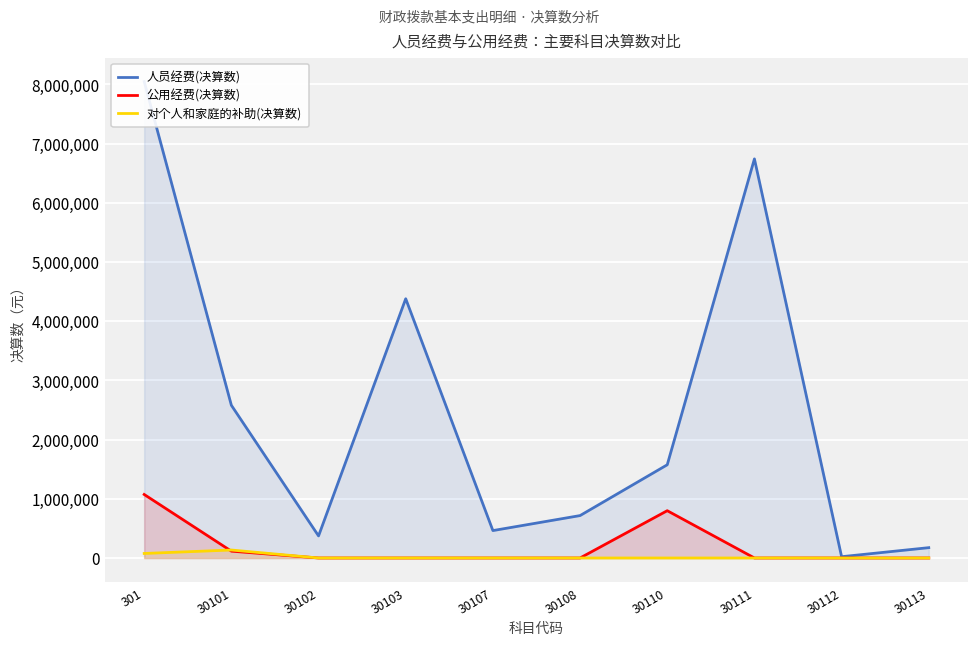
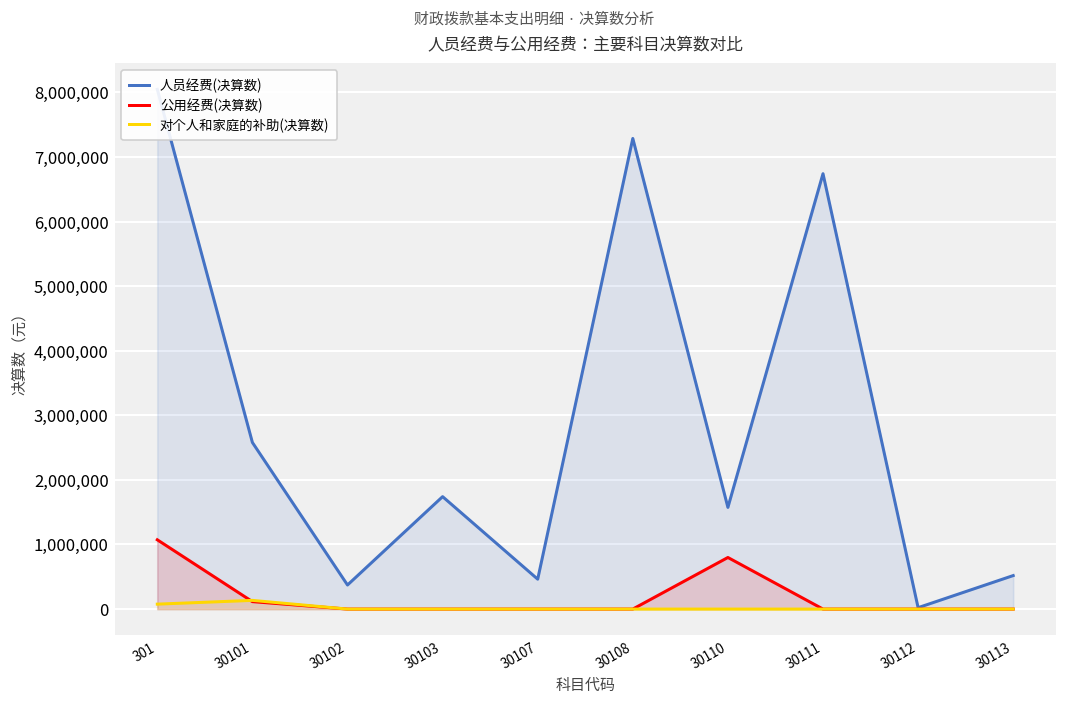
  {
    "人员经费(决算数)": {
      "30101": "2,600,000",
      "30102": "400,000",
-     "30103": "4,400,000",
+     "30103": "1,700,000",
      "30107": "500,000",
-     "30108": "700,000",
+     "30108": "7,300,000",
      "30110": "1,600,000",
      "30111": "6,700,000",
-     "30113": "200,000"
+     "30113": "500,000"
    },
    "公用经费(决算数)": {
      "301": "1,100,000",
      "30110": "800,000"
    },
    "对个人和家庭的补助(决算数)": {
      "301": "100,000",
      "30110": "0"
    }
  }
